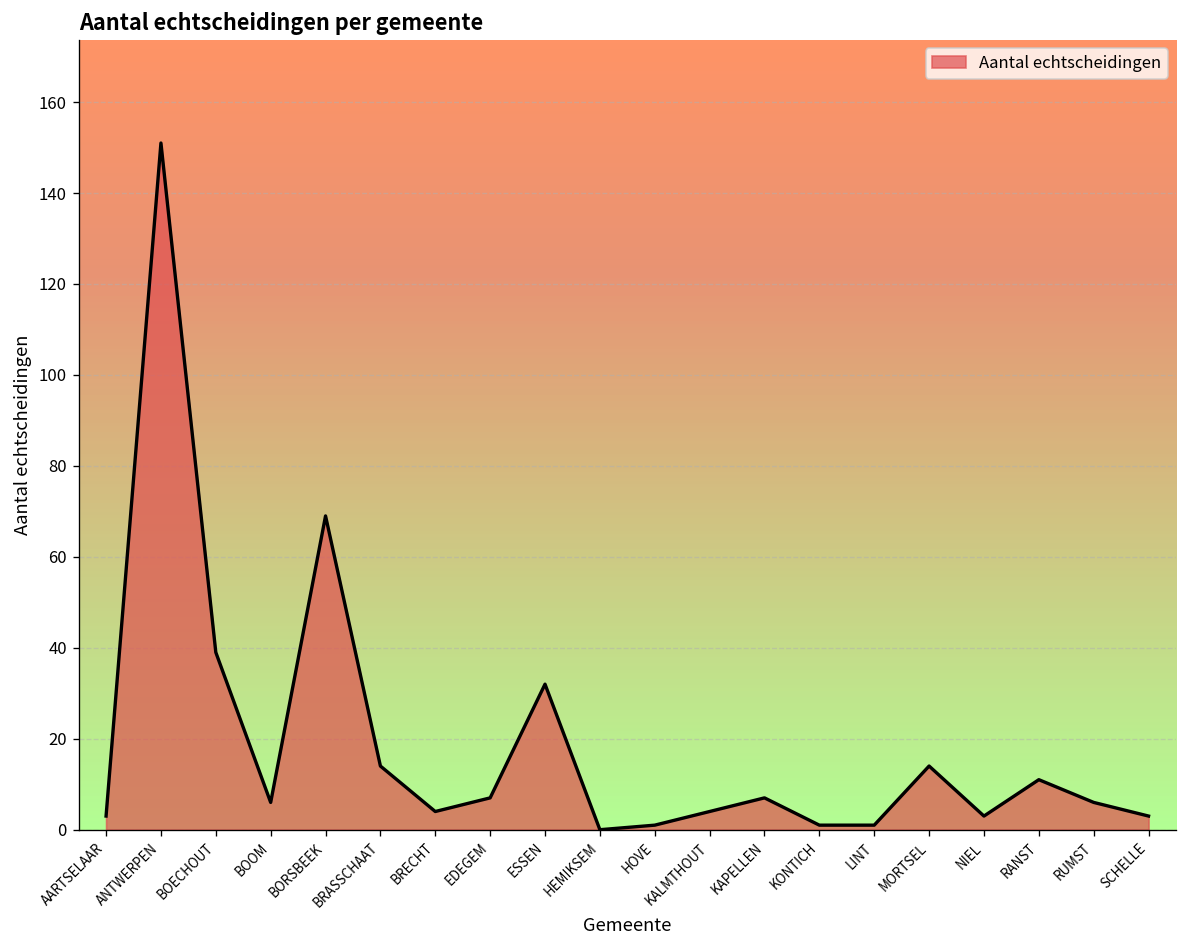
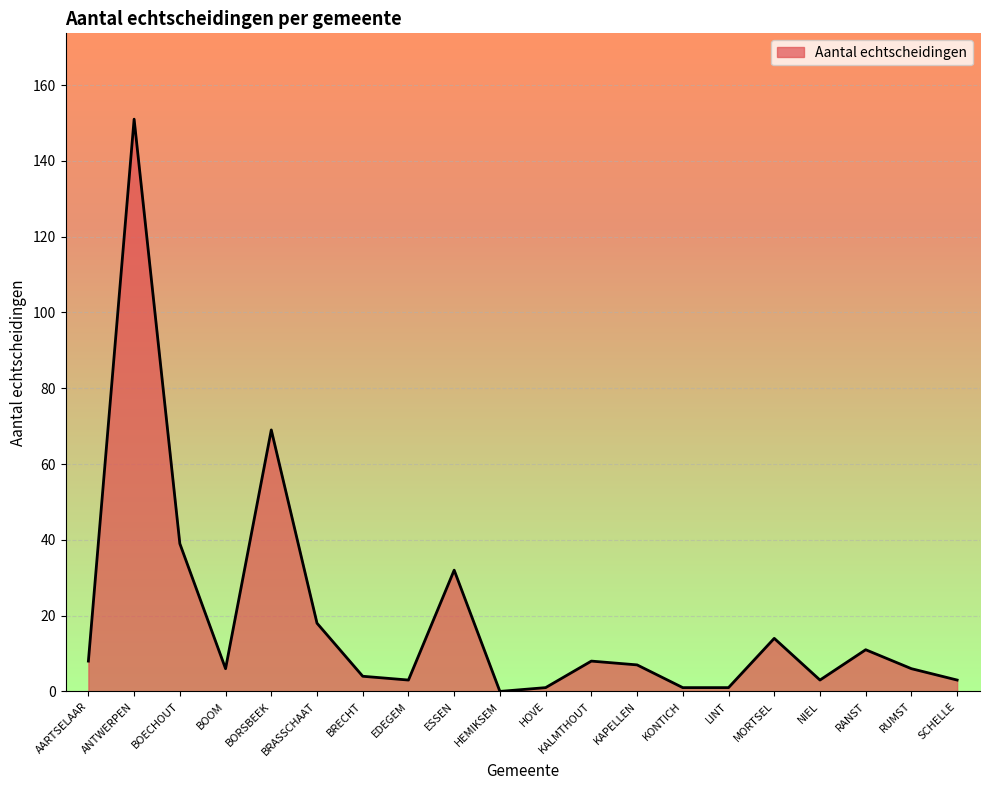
  {
-   "AARTSELAAR": 3,
+   "AARTSELAAR": 8,
    "ANTWERPEN": 151,
    "BOECHOUT": 39,
    "BOOM": 6,
    "BORSBEEK": 69,
-   "BRASSCHAAT": 14,
+   "BRASSCHAAT": 18,
    "BRECHT": 4,
-   "EDEGEM": 7,
+   "EDEGEM": 3,
    "ESSEN": 32,
    "HEMIKSEM": 0,
    "HOVE": 1,
-   "KALMTHOUT": 4,
+   "KALMTHOUT": 8,
    "KAPELLEN": 7,
    "KONTICH": 1,
    "LINT": 1,
    "MORTSEL": 14,
    "NIEL": 3,
    "RANST": 11,
    "RUMST": 6,
    "SCHELLE": 3
  }
